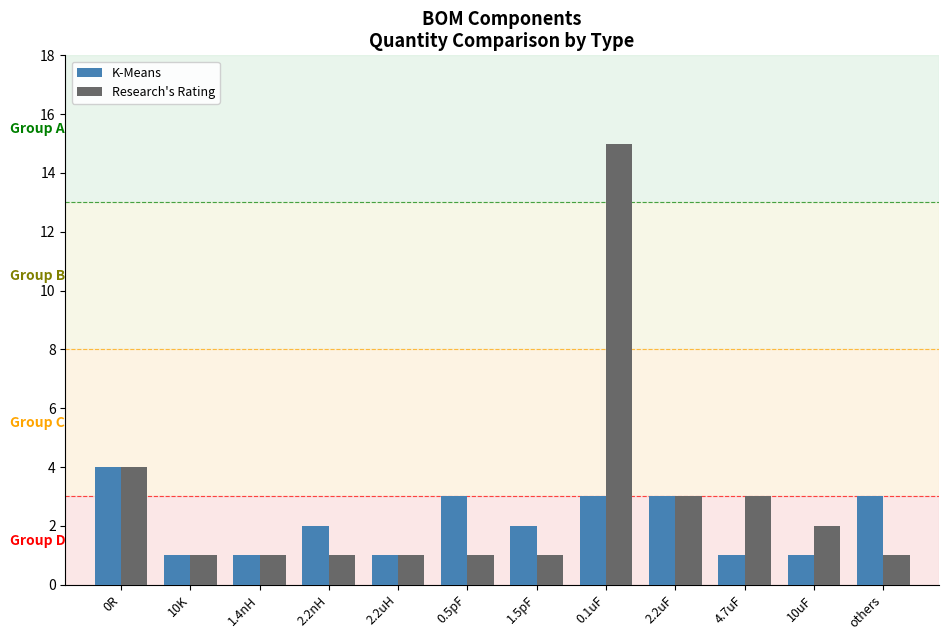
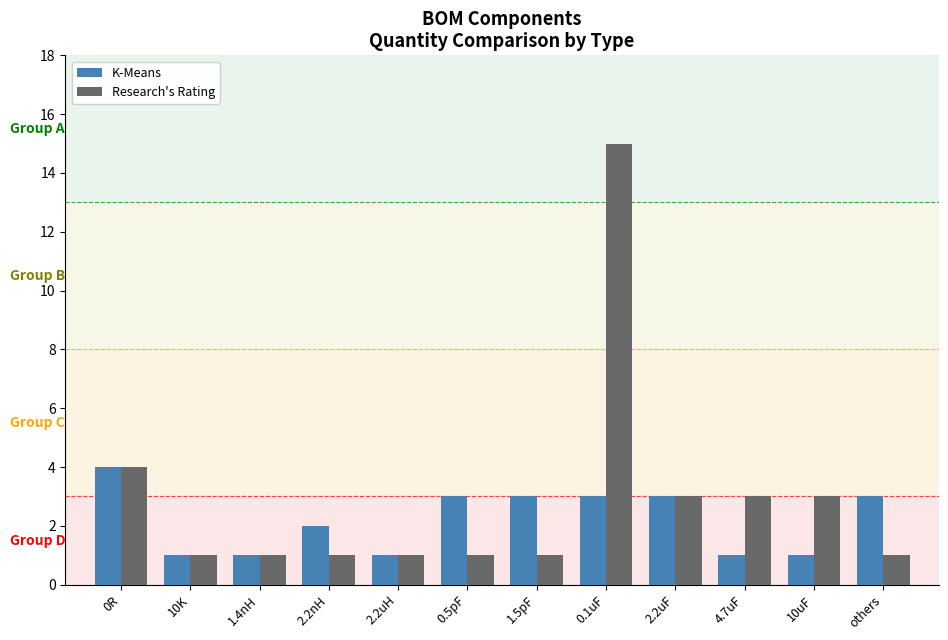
  {
    "K-Means": {
      "0R": 4,
      "10K": 1,
      "1.4nH": 1,
      "2.2nH": 2,
      "2.2uH": 1,
      "0.5pF": 3,
-     "1.5pF": 2,
+     "1.5pF": 3,
      "0.1uF": 3,
      "2.2uF": 3,
      "4.7uF": 1,
      "10uF": 1,
      "others": 3
    },
    "Research's Rating": {
      "0R": 4,
      "10K": 1,
      "1.4nH": 1,
      "2.2nH": 1,
      "2.2uH": 1,
      "0.5pF": 1,
      "1.5pF": 1,
      "0.1uF": 15,
      "2.2uF": 3,
      "4.7uF": 3,
-     "10uF": 2,
+     "10uF": 3,
      "others": 1
    }
  }
